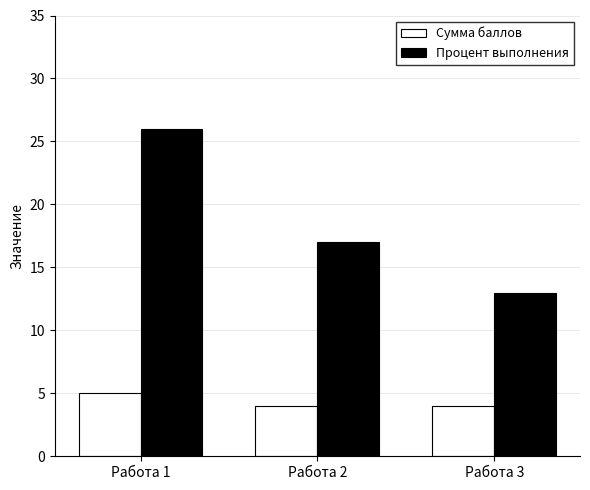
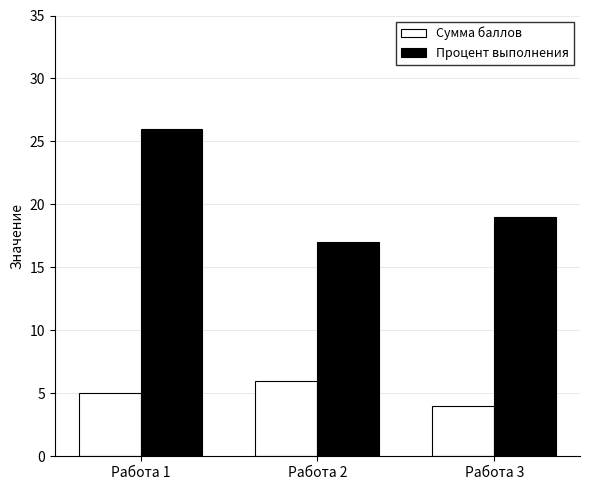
  {
    "Сумма баллов": {
      "Работа 1": 5,
-     "Работа 2": 4,
+     "Работа 2": 6,
      "Работа 3": 4
    },
    "Процент выполнения": {
      "Работа 1": 26,
      "Работа 2": 17,
-     "Работа 3": 13
+     "Работа 3": 19
    }
  }
